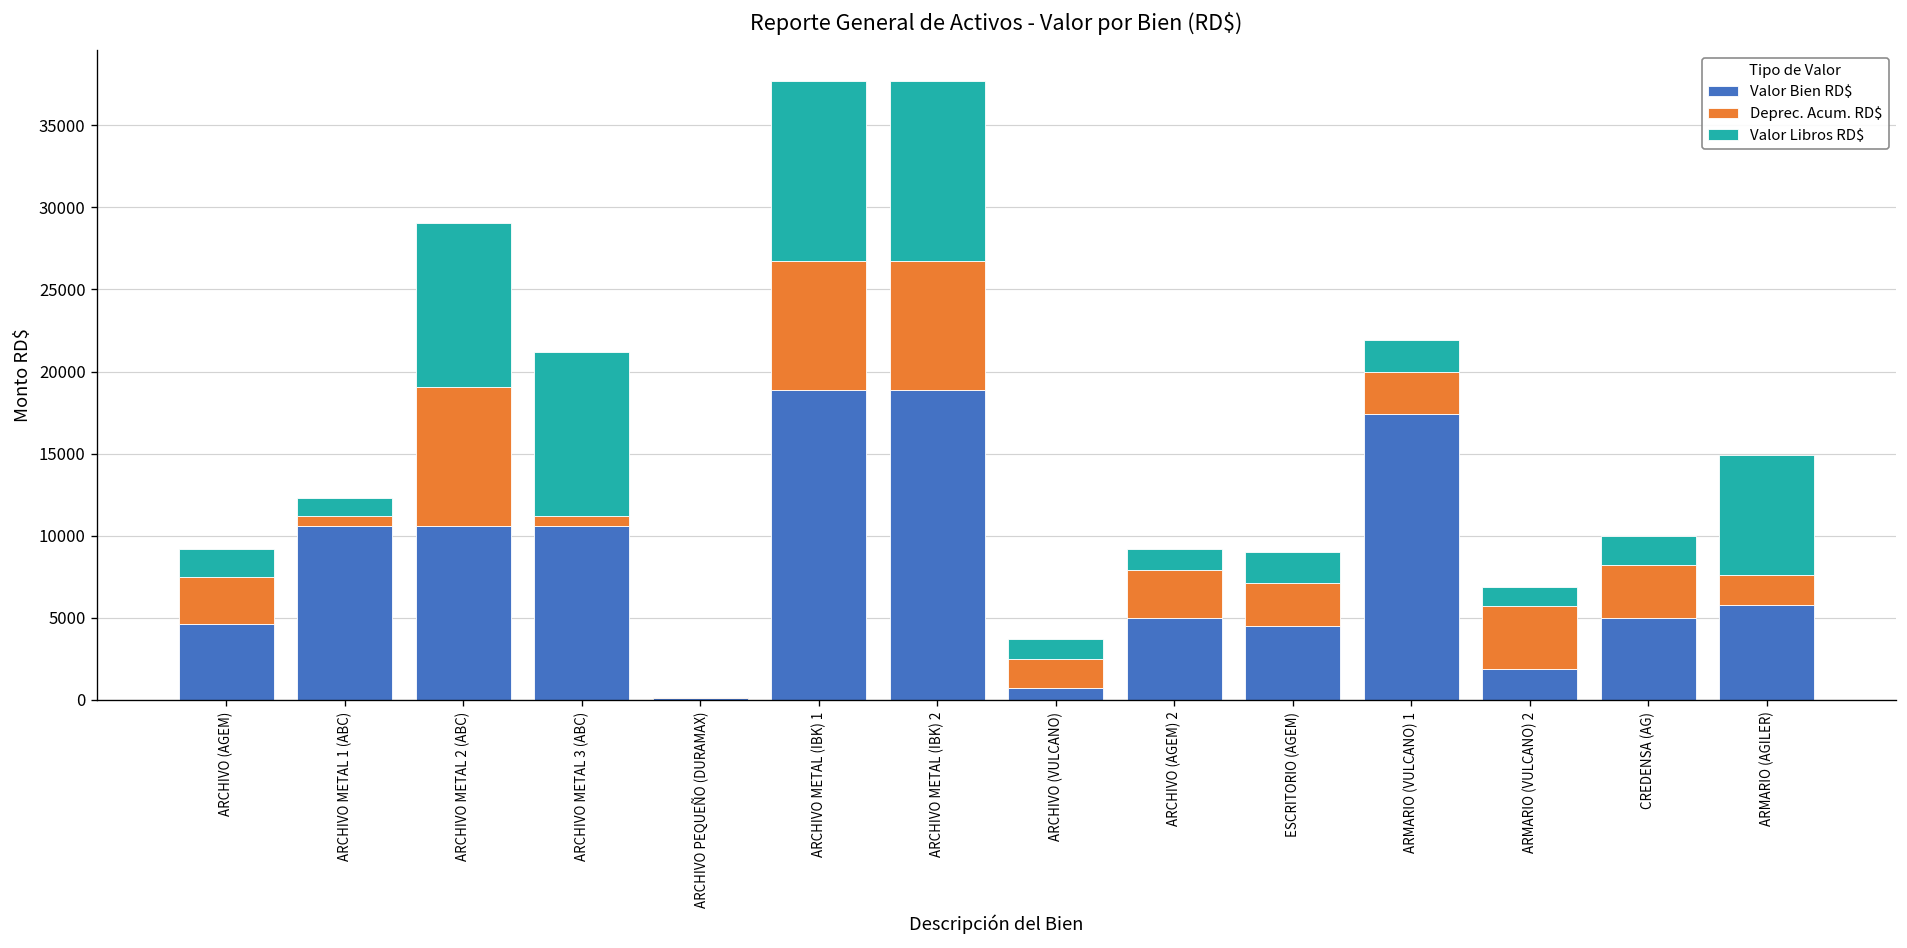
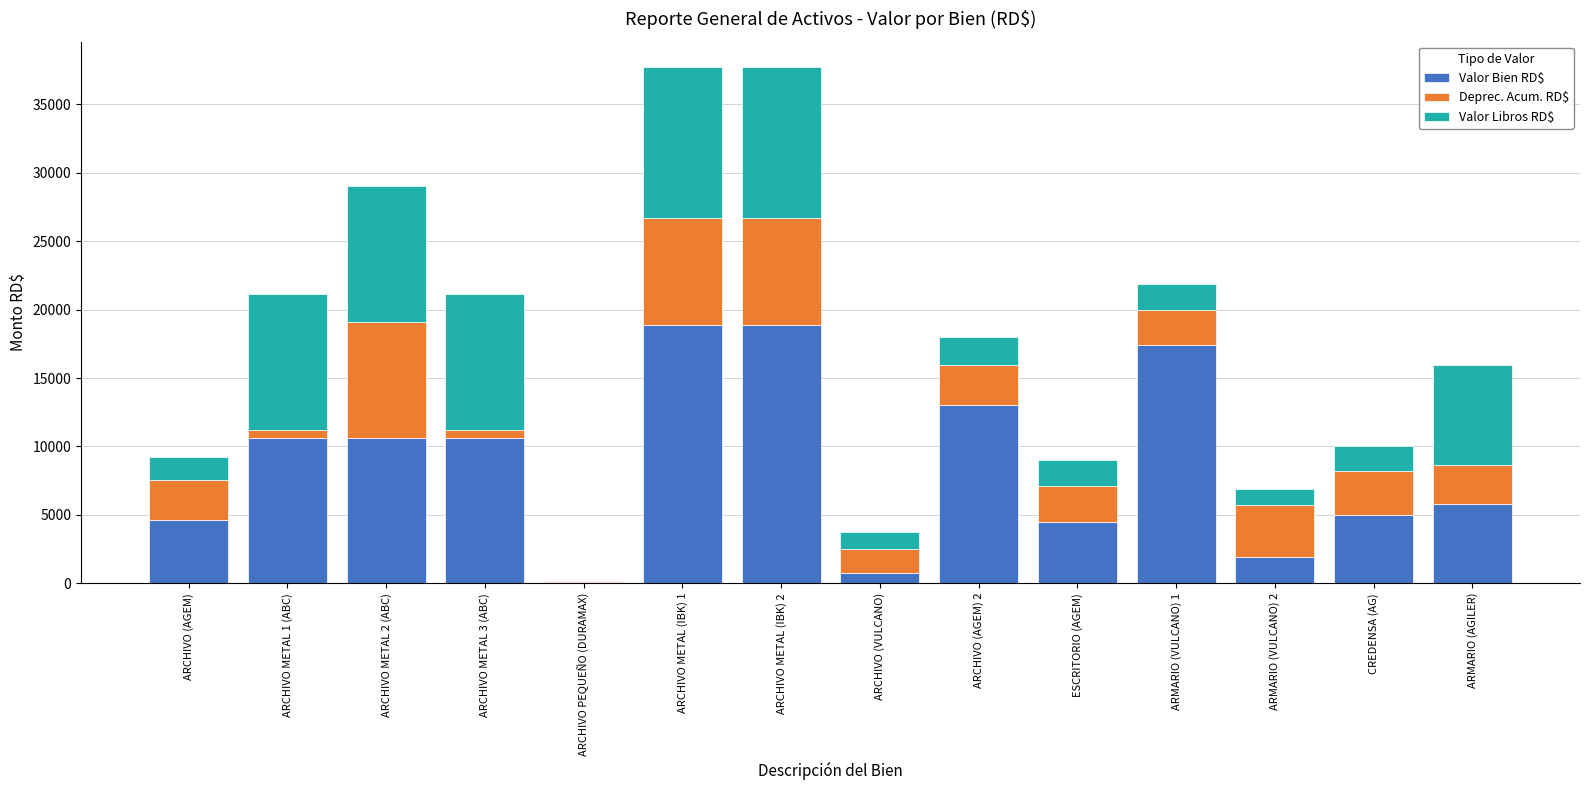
  {
    "Valor Bien RD$": {
      "ARCHIVO (AGEM)": 4600,
      "ARCHIVO METAL 1 (ABC)": 10600,
      "ARCHIVO METAL 2 (ABC)": 10600,
      "ARCHIVO METAL 3 (ABC)": 10600,
      "ARCHIVO METAL (IBK) 1": 18900,
      "ARCHIVO METAL (IBK) 2": 18900,
      "ARCHIVO (VULCANO)": 700,
-     "ARCHIVO (AGEM) 2": 5000,
+     "ARCHIVO (AGEM) 2": 13000,
      "ESCRITORIO (AGEM)": 4500,
      "ARMARIO (VULCANO) 1": 17400,
      "ARMARIO (VULCANO) 2": 1900,
      "CREDENSA (AG)": 5000,
      "ARMARIO (AGILER)": 5800
    },
    "Deprec. Acum. RD$": {
      "ARCHIVO (AGEM)": 2900,
      "ARCHIVO METAL 1 (ABC)": 600,
      "ARCHIVO METAL 2 (ABC)": 8500,
      "ARCHIVO METAL 3 (ABC)": 600,
      "ARCHIVO METAL (IBK) 1": 7900,
      "ARCHIVO METAL (IBK) 2": 7900,
      "ARCHIVO (VULCANO)": 1700,
      "ARCHIVO (AGEM) 2": 2900,
      "ESCRITORIO (AGEM)": 2600,
      "ARMARIO (VULCANO) 1": 2600,
      "ARMARIO (VULCANO) 2": 3800,
      "CREDENSA (AG)": 3200,
-     "ARMARIO (AGILER)": 1800
+     "ARMARIO (AGILER)": 2900
    },
    "Valor Libros RD$": {
      "ARCHIVO (AGEM)": 1700,
-     "ARCHIVO METAL 1 (ABC)": 1100,
+     "ARCHIVO METAL 1 (ABC)": 10000,
      "ARCHIVO METAL 2 (ABC)": 10000,
      "ARCHIVO METAL 3 (ABC)": 10000,
      "ARCHIVO METAL (IBK) 1": 11000,
      "ARCHIVO METAL (IBK) 2": 11000,
      "ARCHIVO (VULCANO)": 1200,
-     "ARCHIVO (AGEM) 2": 1300,
+     "ARCHIVO (AGEM) 2": 2100,
      "ESCRITORIO (AGEM)": 1900,
      "ARMARIO (VULCANO) 1": 1900,
      "ARMARIO (VULCANO) 2": 1100,
      "CREDENSA (AG)": 1800,
      "ARMARIO (AGILER)": 7300
    }
  }
